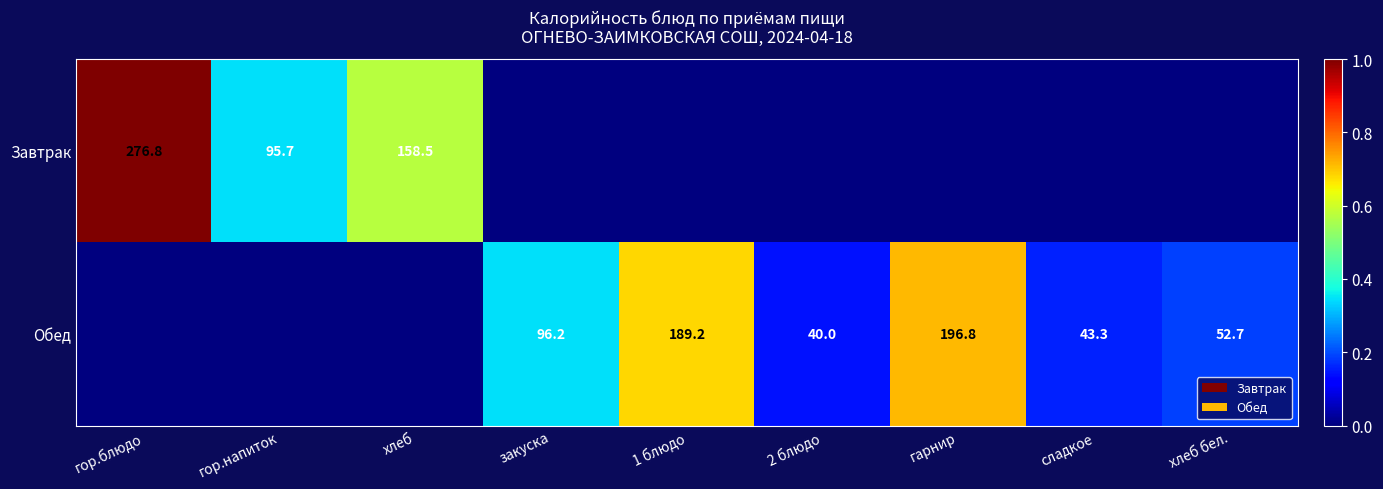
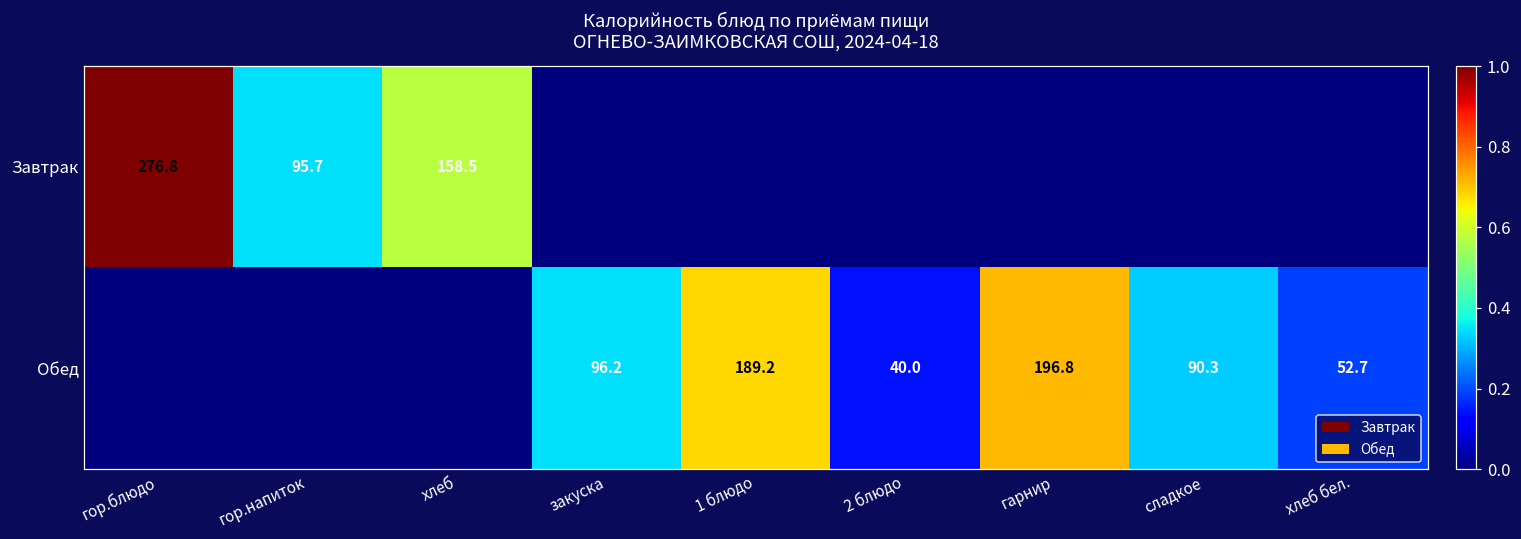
  {
    "Завтрак": {
      "гор.блюдо": 276.8,
      "гор.напиток": 95.7,
      "хлеб": 158.5
    },
    "Обед": {
      "закуска": 96.2,
      "1 блюдо": 189.2,
      "2 блюдо": 40.0,
      "гарнир": 196.8,
-     "сладкое": 43.3,
+     "сладкое": 90.3,
      "хлеб бел.": 52.7
    }
  }
